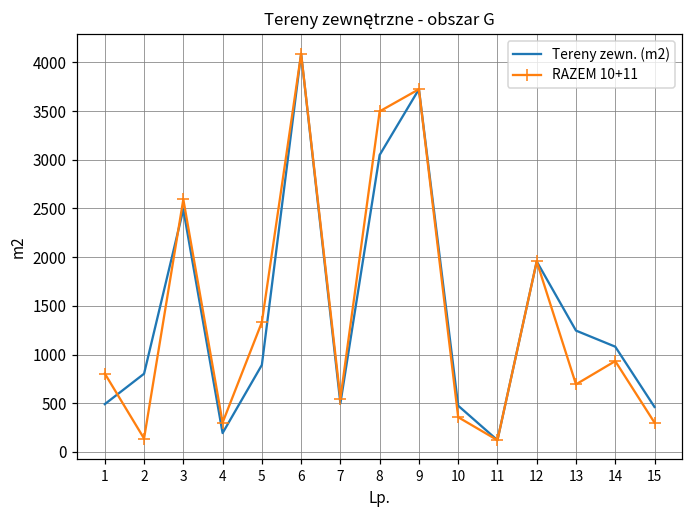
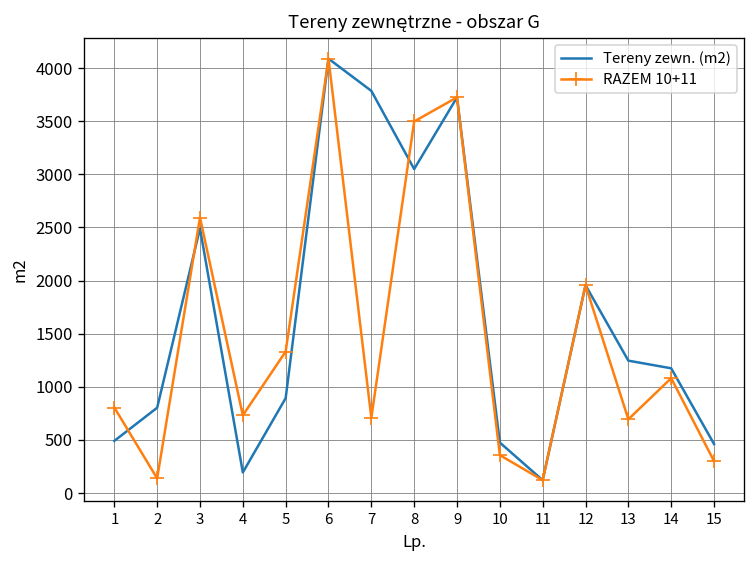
  {
    "Tereny zewn. (m2)": {
      "1": 500,
      "2": 800,
      "3": 2500,
      "4": 200,
      "5": 900,
-     "7": 500,
+     "7": 3800,
      "8": 3000,
      "10": 500,
      "13": 1200,
-     "14": 1100,
+     "14": 1200,
      "15": 500
    },
    "RAZEM 10+11": {
      "1": 800,
      "2": 100,
      "3": 2600,
-     "4": 300,
+     "4": 700,
      "5": 1300,
-     "7": 500,
+     "7": 700,
      "8": 3500,
      "10": 400,
      "13": 700,
-     "14": 900,
+     "14": 1100,
      "15": 300
    }
  }
